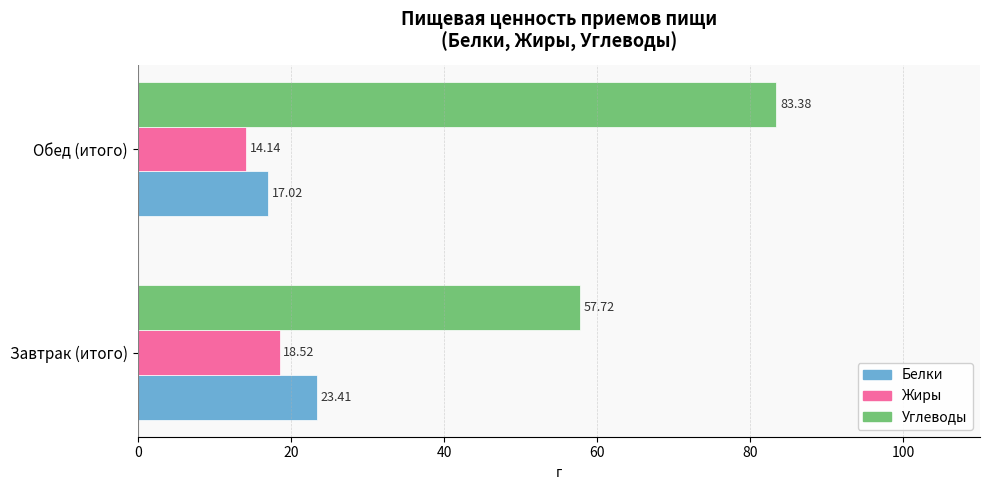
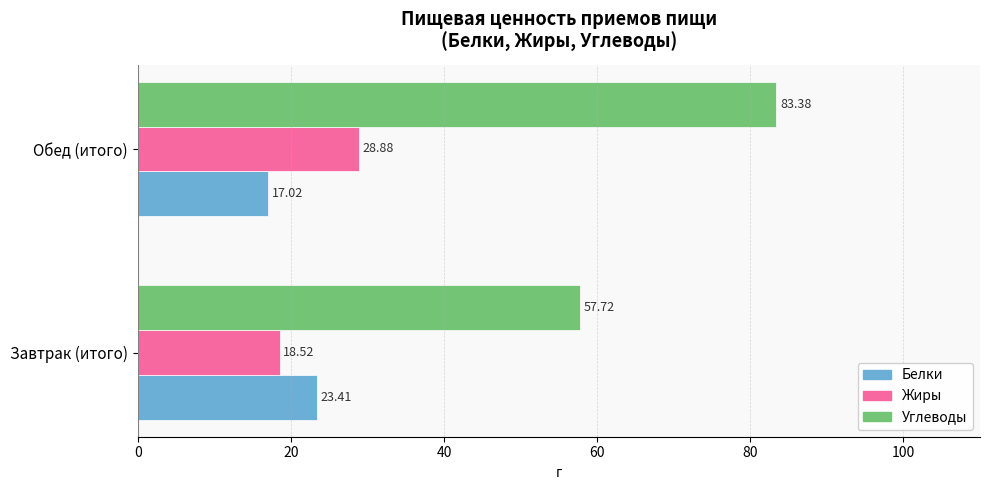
  {
    "Белки": {
      "Обед (итого)": 17.02,
      "Завтрак (итого)": 23.41
    },
    "Жиры": {
-     "Обед (итого)": 14.14,
+     "Обед (итого)": 28.88,
      "Завтрак (итого)": 18.52
    },
    "Углеводы": {
      "Обед (итого)": 83.38,
      "Завтрак (итого)": 57.72
    }
  }
